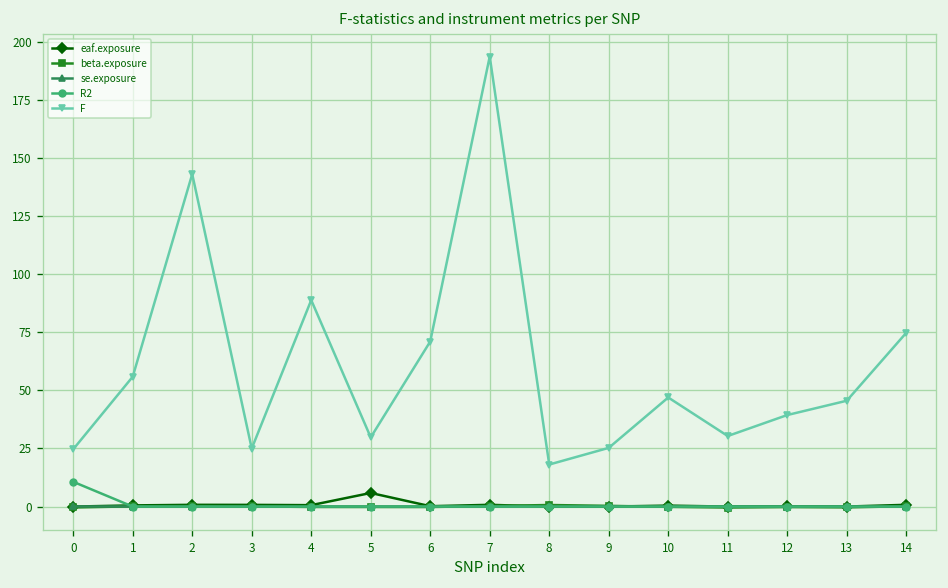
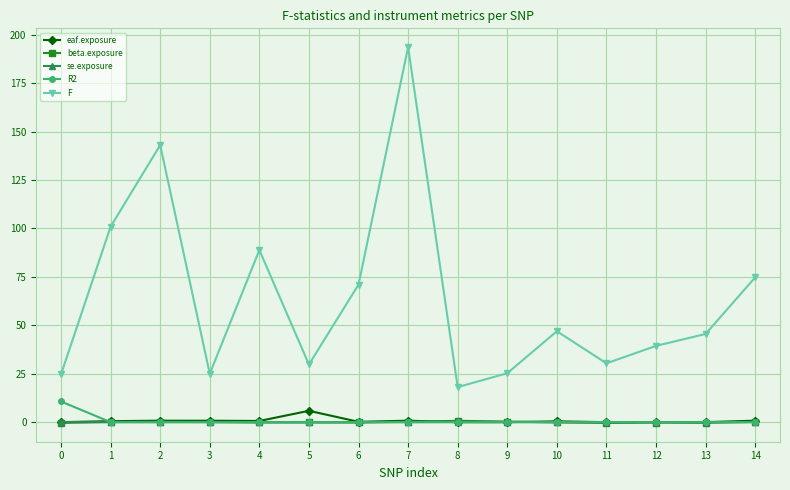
  {
    "eaf.exposure": {
      "5": 6
    },
    "F": {
      "0": 25,
-     "1": 56,
+     "1": 101,
      "2": 143,
      "3": 25,
      "4": 89,
      "5": 30,
      "6": 71,
      "7": 194,
      "8": 18,
      "9": 25,
      "10": 47,
      "11": 30,
      "12": 39,
      "13": 46,
      "14": 75
    }
  }
